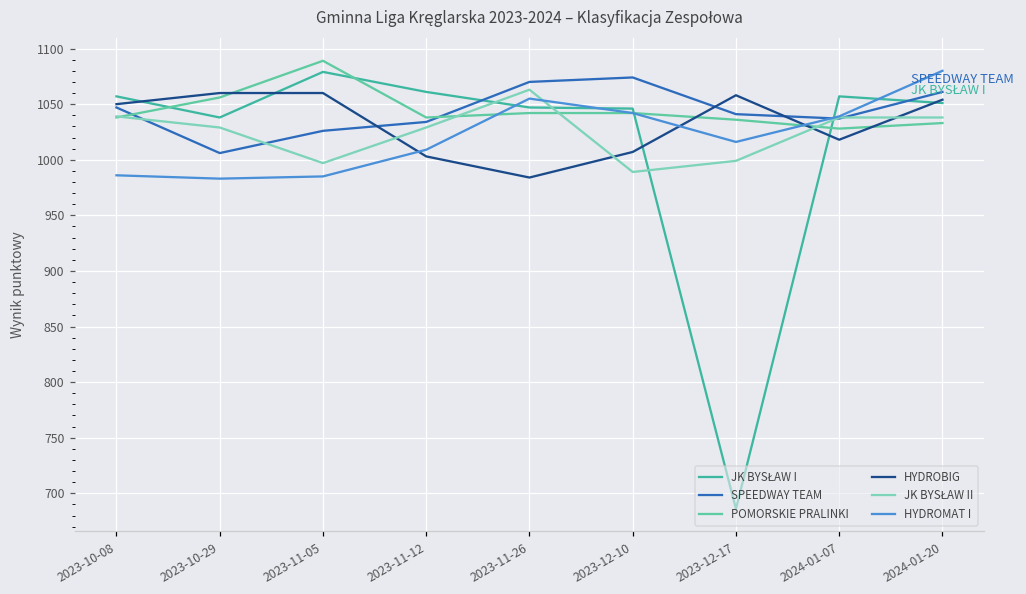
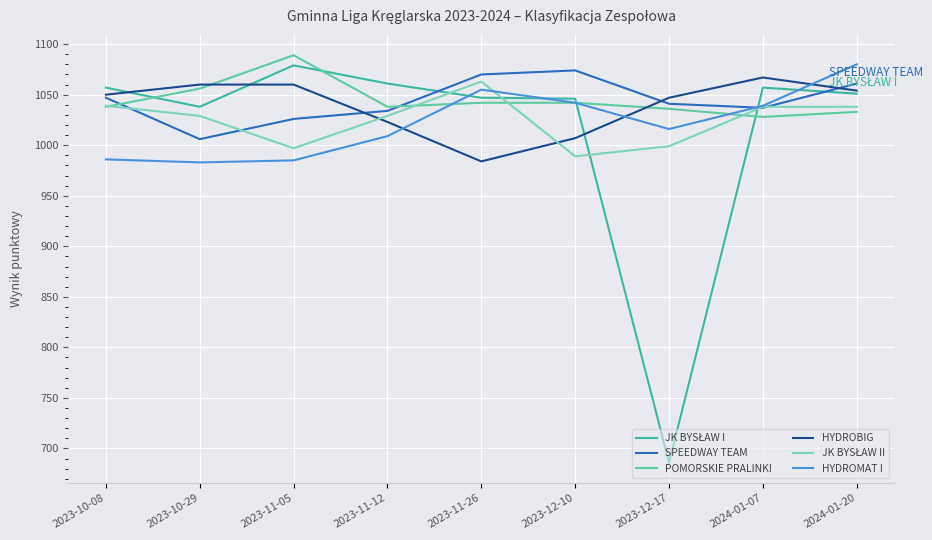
  {
    "HYDROBIG": {
      "2023-10-08": 1050,
      "2023-10-29": 1060,
      "2023-11-05": 1060,
-     "2023-11-12": 1003,
+     "2023-11-12": 1023,
      "2023-11-26": 984,
      "2023-12-10": 1007,
-     "2023-12-17": 1058,
-     "2024-01-07": 1018,
+     "2023-12-17": 1047,
+     "2024-01-07": 1067,
      "2024-01-20": 1054
    }
  }
